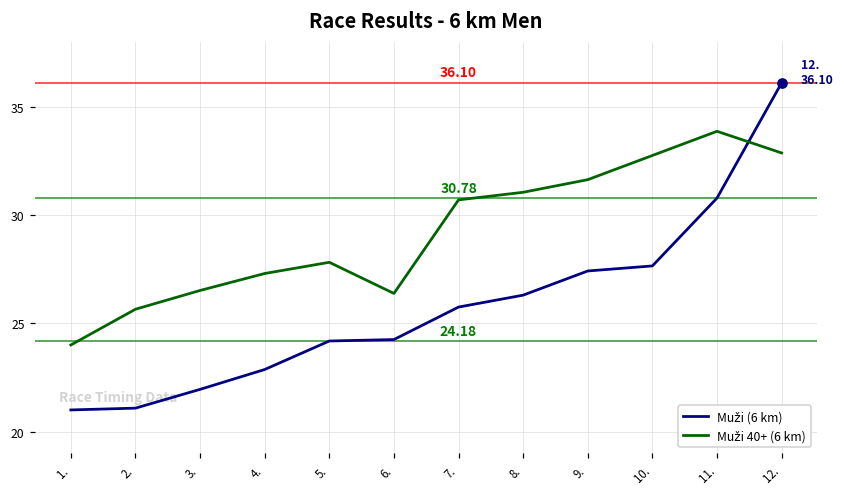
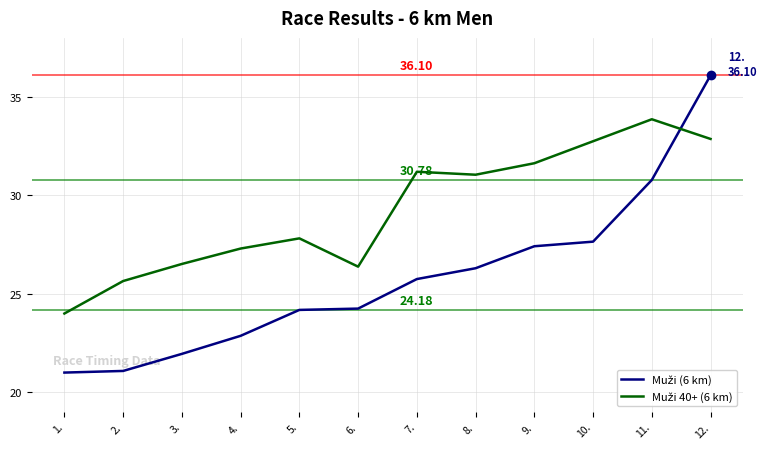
  {
    "Muži 40+ (6 km)": {
      "1.": 24.0,
      "2.": 25.7,
      "3.": 26.5,
      "4.": 27.3,
      "5.": 27.8,
      "6.": 26.4,
-     "7.": 30.7,
+     "7.": 31.2,
      "8.": 31.1,
      "9.": 31.6,
      "10.": 32.8,
      "11.": 33.9,
      "12.": 32.9
    }
  }
